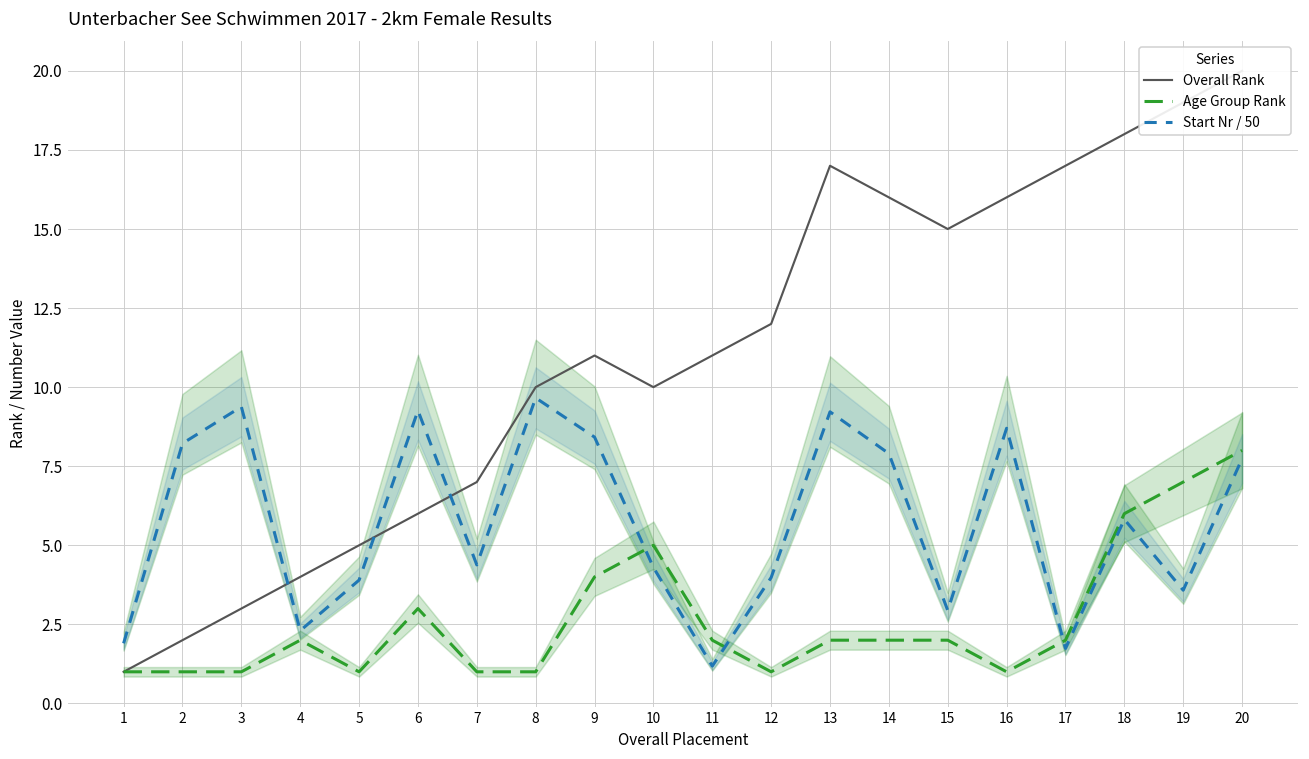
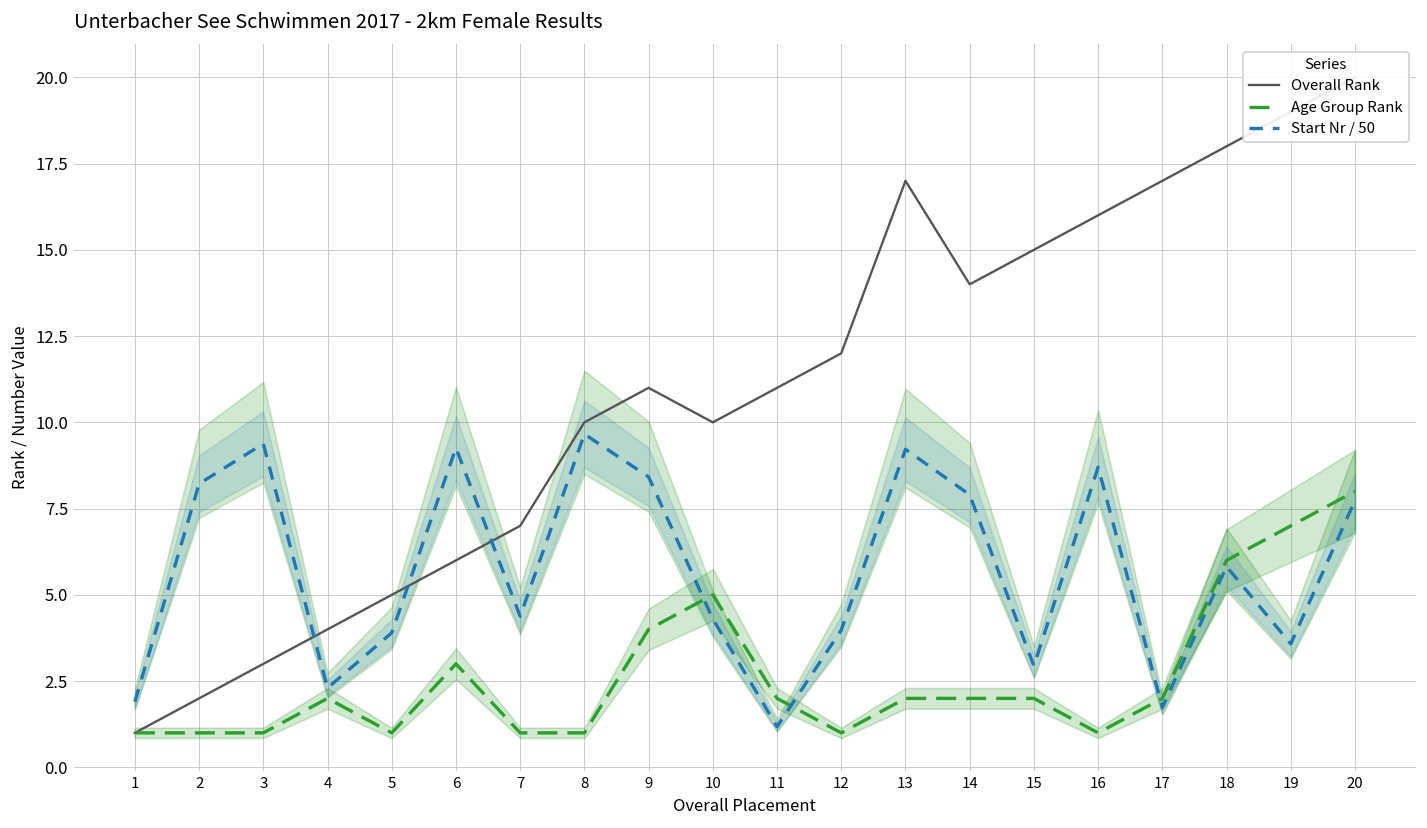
  {
    "Overall Rank": {
      "2": 2,
      "3": 3,
      "4": 4,
      "5": 5,
      "6": 6,
      "7": 7,
      "8": 10,
      "9": 11,
      "10": 10,
      "11": 11,
      "12": 12,
      "13": 17,
-     "14": 16,
+     "14": 14,
      "15": 15,
      "16": 16,
      "17": 17,
      "18": 18
    },
    "Age Group Rank": {
      "2": 1,
      "3": 1,
      "4": 2,
      "5": 1,
      "6": 3,
      "7": 1,
      "8": 1,
      "9": 4,
      "10": 5,
      "11": 2,
      "12": 1,
      "13": 2,
      "14": 2,
      "15": 2,
      "16": 1,
      "18": 6,
      "19": 7,
      "20": 8
    }
  }
